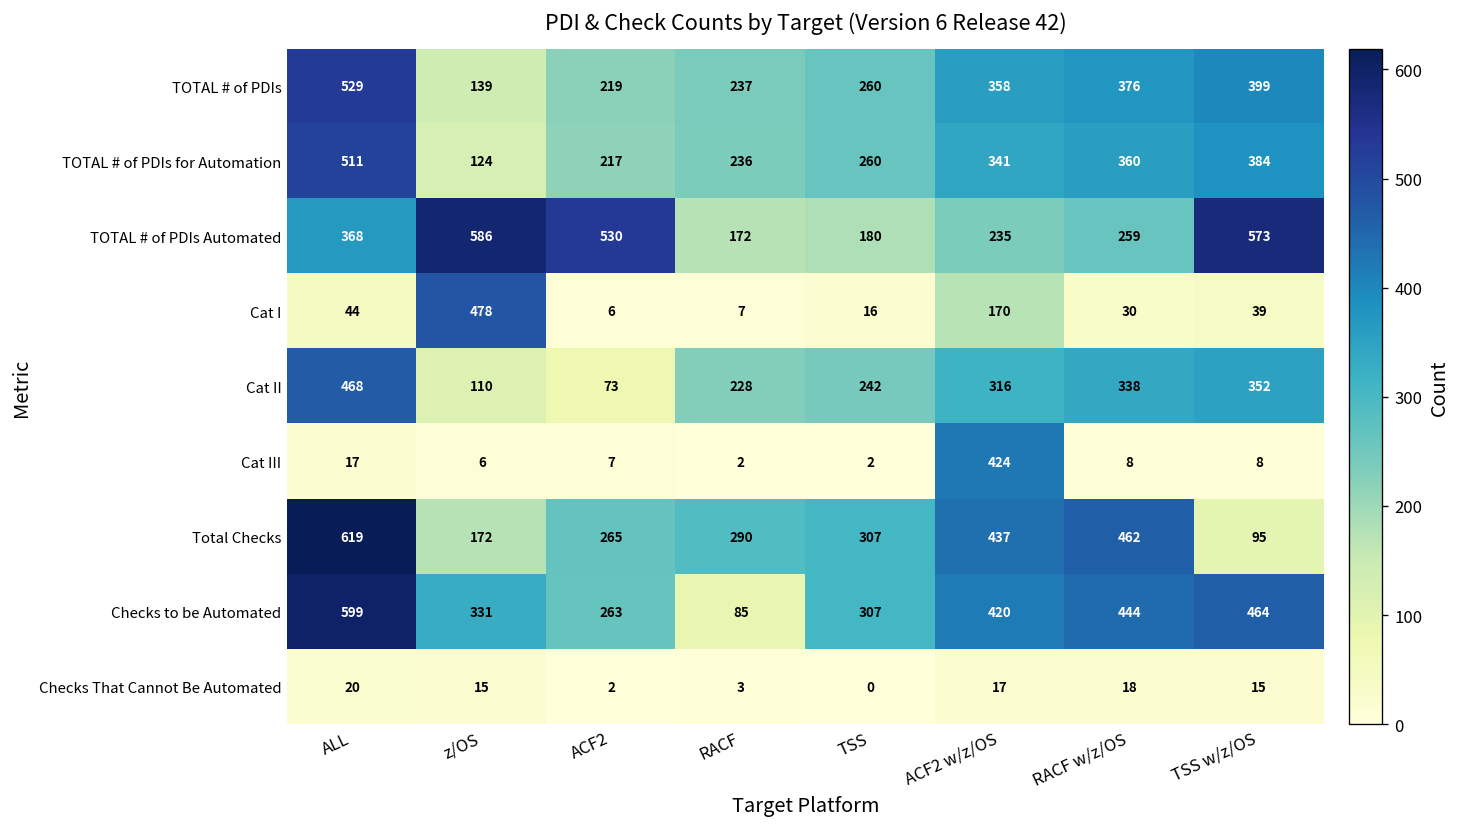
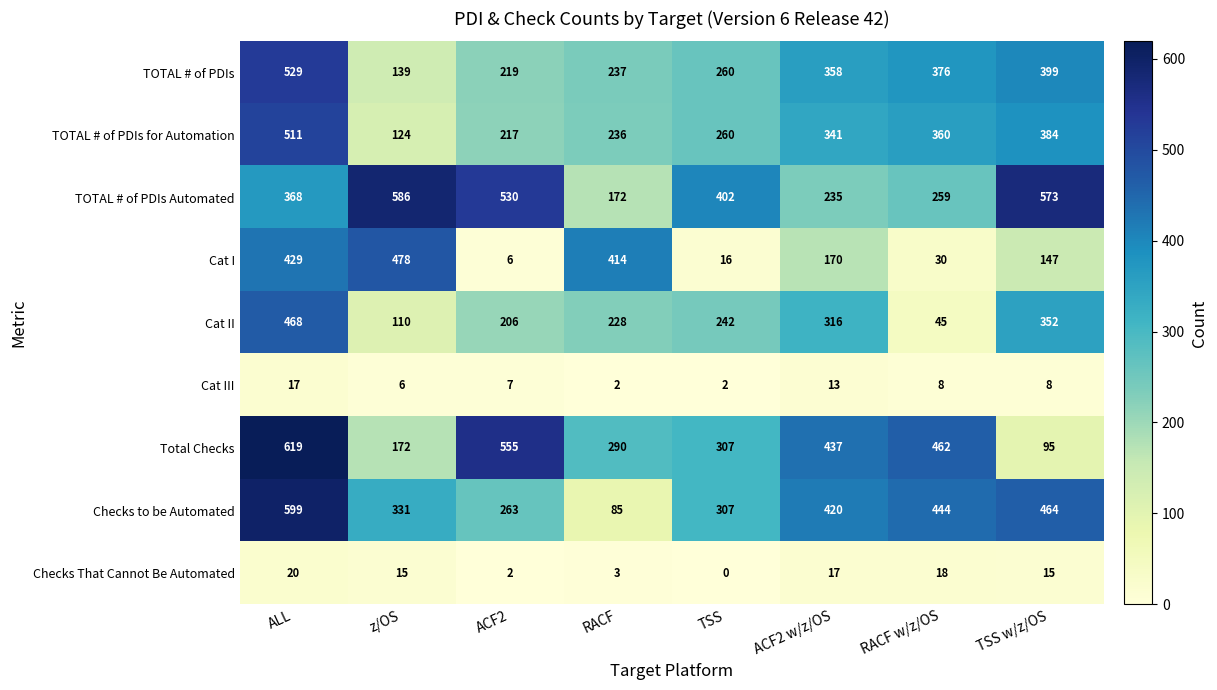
  {
    "TOTAL # of PDIs": {
      "ALL": 529,
      "z/OS": 139,
      "ACF2": 219,
      "RACF": 237,
      "TSS": 260,
      "ACF2 w/z/OS": 358,
      "RACF w/z/OS": 376,
      "TSS w/z/OS": 399
    },
    "TOTAL # of PDIs for Automation": {
      "ALL": 511,
      "z/OS": 124,
      "ACF2": 217,
      "RACF": 236,
      "TSS": 260,
      "ACF2 w/z/OS": 341,
      "RACF w/z/OS": 360,
      "TSS w/z/OS": 384
    },
    "TOTAL # of PDIs Automated": {
      "ALL": 368,
      "z/OS": 586,
      "ACF2": 530,
      "RACF": 172,
-     "TSS": 180,
+     "TSS": 402,
      "ACF2 w/z/OS": 235,
      "RACF w/z/OS": 259,
      "TSS w/z/OS": 573
    },
    "Cat I": {
-     "ALL": 44,
+     "ALL": 429,
      "z/OS": 478,
      "ACF2": 6,
-     "RACF": 7,
+     "RACF": 414,
      "TSS": 16,
      "ACF2 w/z/OS": 170,
      "RACF w/z/OS": 30,
-     "TSS w/z/OS": 39
+     "TSS w/z/OS": 147
    },
    "Cat II": {
      "ALL": 468,
      "z/OS": 110,
-     "ACF2": 73,
+     "ACF2": 206,
      "RACF": 228,
      "TSS": 242,
      "ACF2 w/z/OS": 316,
-     "RACF w/z/OS": 338,
+     "RACF w/z/OS": 45,
      "TSS w/z/OS": 352
    },
    "Cat III": {
      "ALL": 17,
      "z/OS": 6,
      "ACF2": 7,
      "RACF": 2,
      "TSS": 2,
-     "ACF2 w/z/OS": 424,
+     "ACF2 w/z/OS": 13,
      "RACF w/z/OS": 8,
      "TSS w/z/OS": 8
    },
    "Total Checks": {
      "ALL": 619,
      "z/OS": 172,
-     "ACF2": 265,
+     "ACF2": 555,
      "RACF": 290,
      "TSS": 307,
      "ACF2 w/z/OS": 437,
      "RACF w/z/OS": 462,
      "TSS w/z/OS": 95
    },
    "Checks to be Automated": {
      "ALL": 599,
      "z/OS": 331,
      "ACF2": 263,
      "RACF": 85,
      "TSS": 307,
      "ACF2 w/z/OS": 420,
      "RACF w/z/OS": 444,
      "TSS w/z/OS": 464
    },
    "Checks That Cannot Be Automated": {
      "ALL": 20,
      "z/OS": 15,
      "ACF2": 2,
      "RACF": 3,
      "TSS": 0,
      "ACF2 w/z/OS": 17,
      "RACF w/z/OS": 18,
      "TSS w/z/OS": 15
    }
  }
